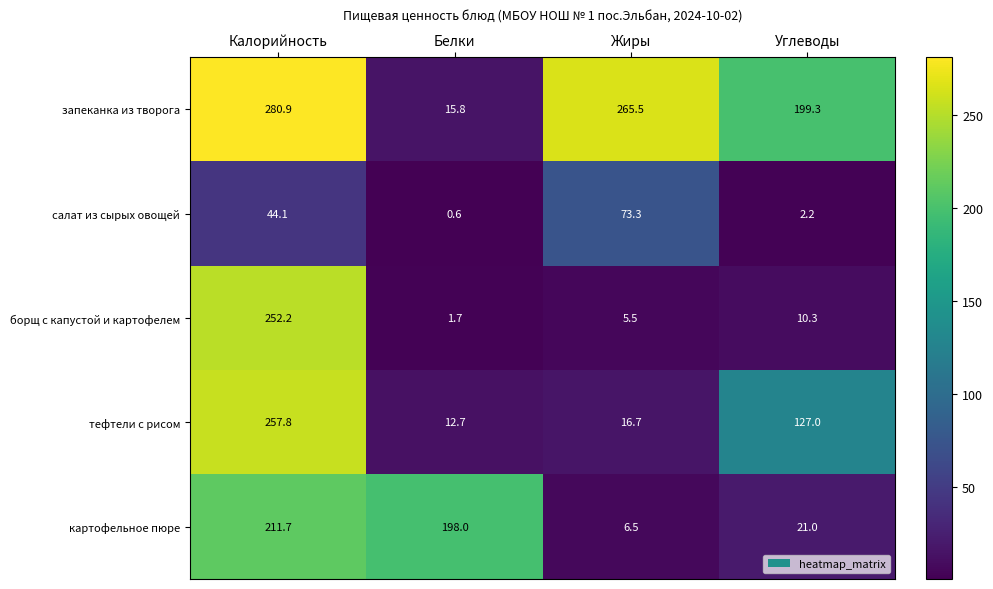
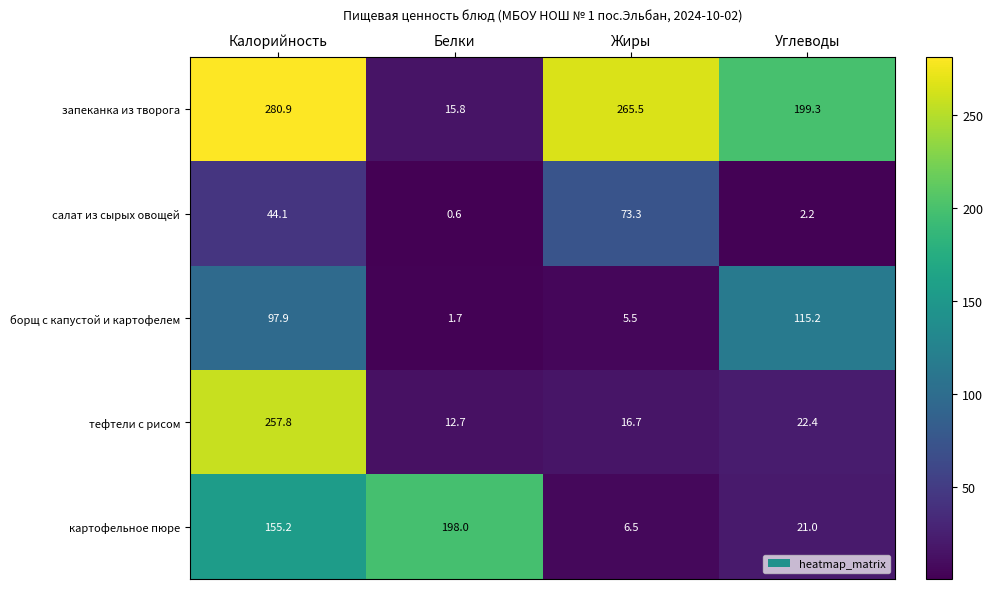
  {
    "запеканка из творога": {
      "Калорийность": 280.9,
      "Белки": 15.8,
      "Жиры": 265.5,
      "Углеводы": 199.3
    },
    "салат из сырых овощей": {
      "Калорийность": 44.1,
      "Белки": 0.6,
      "Жиры": 73.3,
      "Углеводы": 2.2
    },
    "борщ с капустой и картофелем": {
-     "Калорийность": 252.2,
+     "Калорийность": 97.9,
      "Белки": 1.7,
      "Жиры": 5.5,
-     "Углеводы": 10.3
+     "Углеводы": 115.2
    },
    "тефтели с рисом": {
      "Калорийность": 257.8,
      "Белки": 12.7,
      "Жиры": 16.7,
-     "Углеводы": 127.0
+     "Углеводы": 22.4
    },
    "картофельное пюре": {
-     "Калорийность": 211.7,
+     "Калорийность": 155.2,
      "Белки": 198.0,
      "Жиры": 6.5,
      "Углеводы": 21.0
    }
  }
